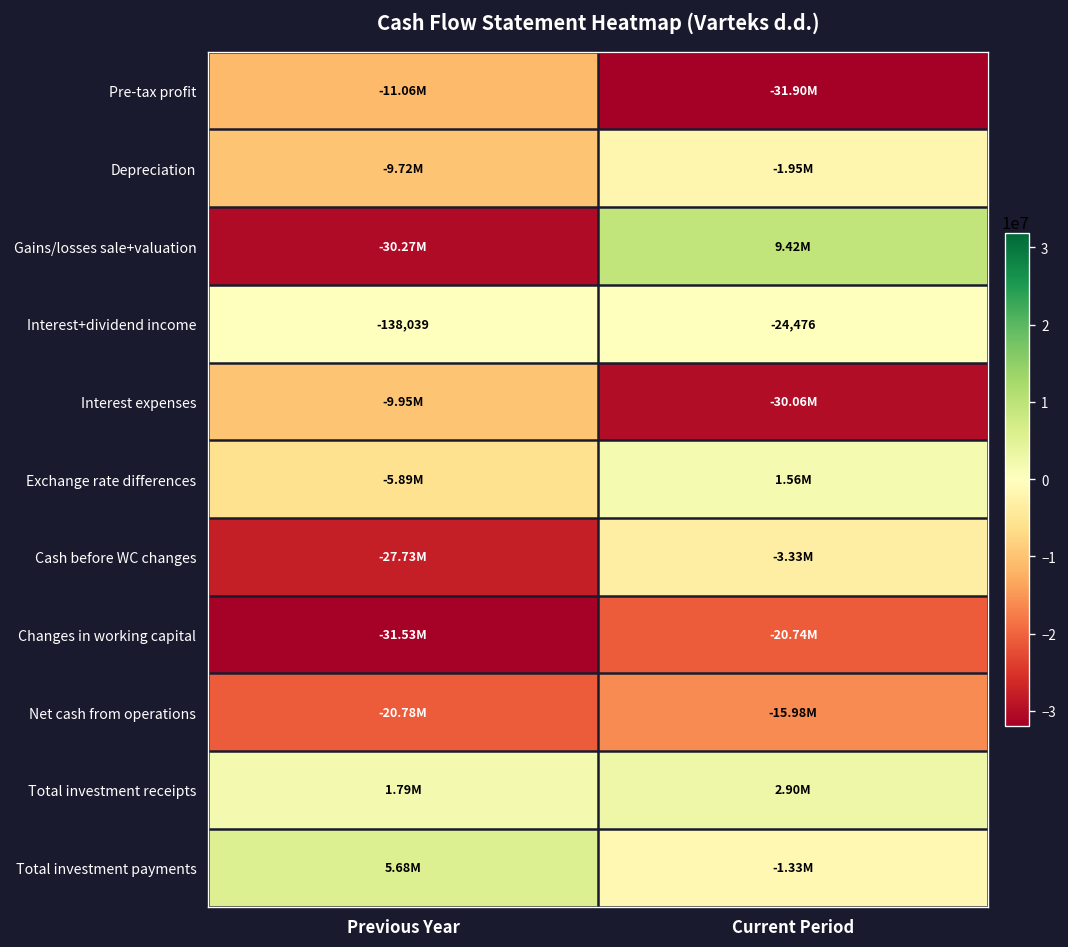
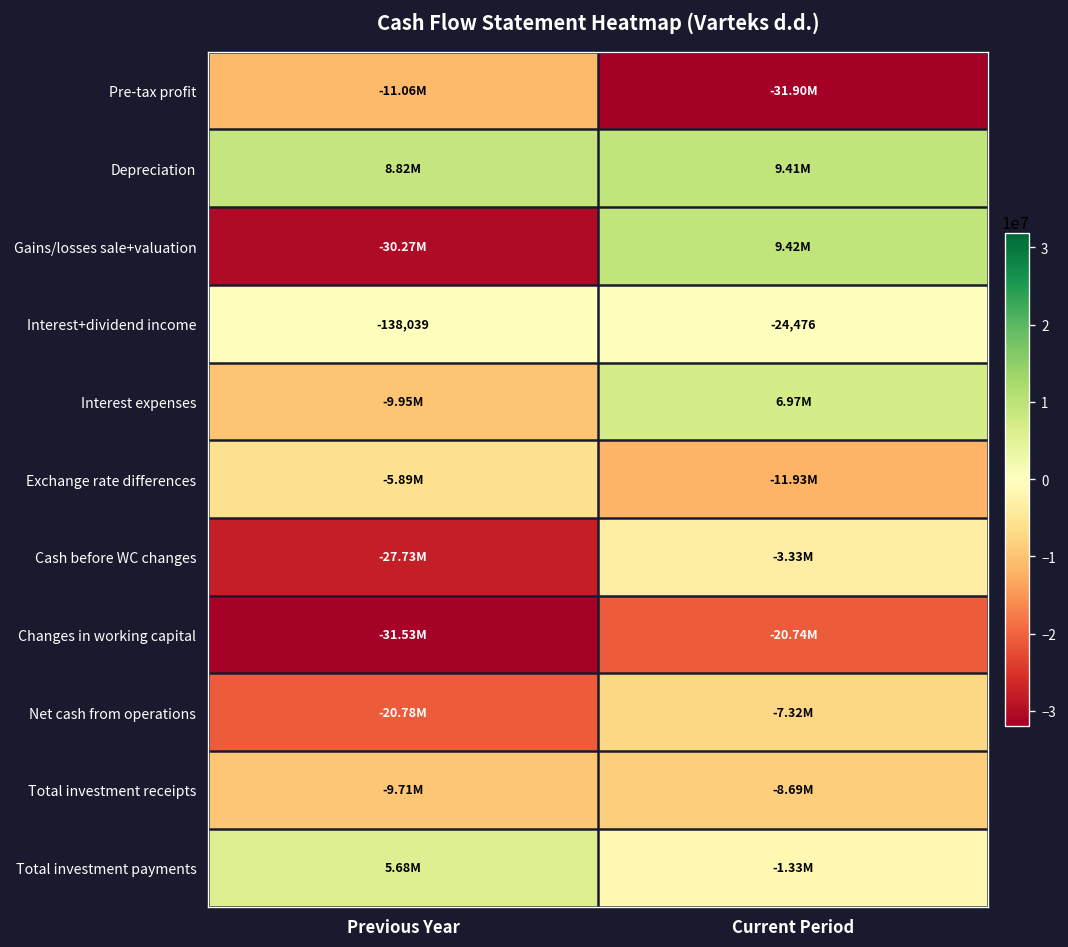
  {
    "Pre-tax profit": {
      "Previous Year": "-11.06M",
      "Current Period": "-31.90M"
    },
    "Depreciation": {
-     "Previous Year": "-9.72M",
-     "Current Period": "-1.95M"
+     "Previous Year": "8.82M",
+     "Current Period": "9.41M"
    },
    "Gains/losses sale+valuation": {
      "Previous Year": "-30.27M",
      "Current Period": "9.42M"
    },
    "Interest+dividend income": {
      "Previous Year": "-138,039",
      "Current Period": "-24,476"
    },
    "Interest expenses": {
      "Previous Year": "-9.95M",
-     "Current Period": "-30.06M"
+     "Current Period": "6.97M"
    },
    "Exchange rate differences": {
      "Previous Year": "-5.89M",
-     "Current Period": "1.56M"
+     "Current Period": "-11.93M"
    },
    "Cash before WC changes": {
      "Previous Year": "-27.73M",
      "Current Period": "-3.33M"
    },
    "Changes in working capital": {
      "Previous Year": "-31.53M",
      "Current Period": "-20.74M"
    },
    "Net cash from operations": {
      "Previous Year": "-20.78M",
-     "Current Period": "-15.98M"
+     "Current Period": "-7.32M"
    },
    "Total investment receipts": {
-     "Previous Year": "1.79M",
-     "Current Period": "2.90M"
+     "Previous Year": "-9.71M",
+     "Current Period": "-8.69M"
    },
    "Total investment payments": {
      "Previous Year": "5.68M",
      "Current Period": "-1.33M"
    }
  }
